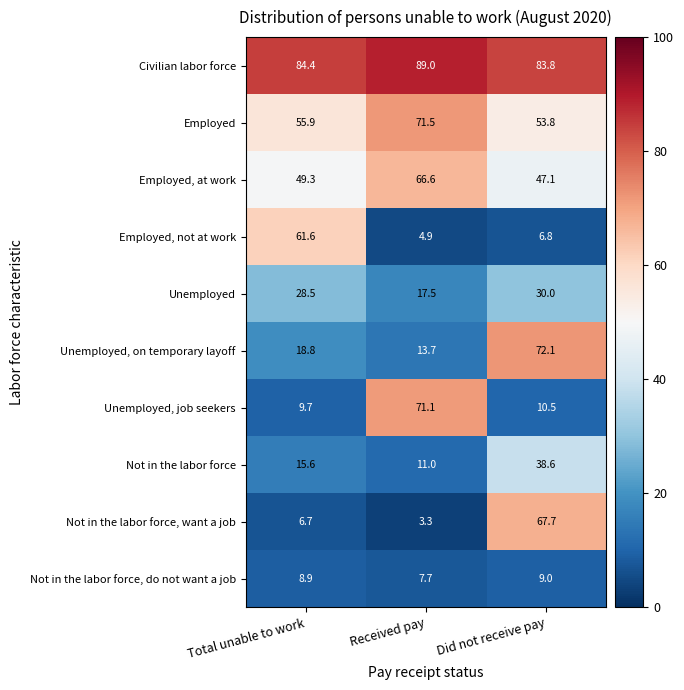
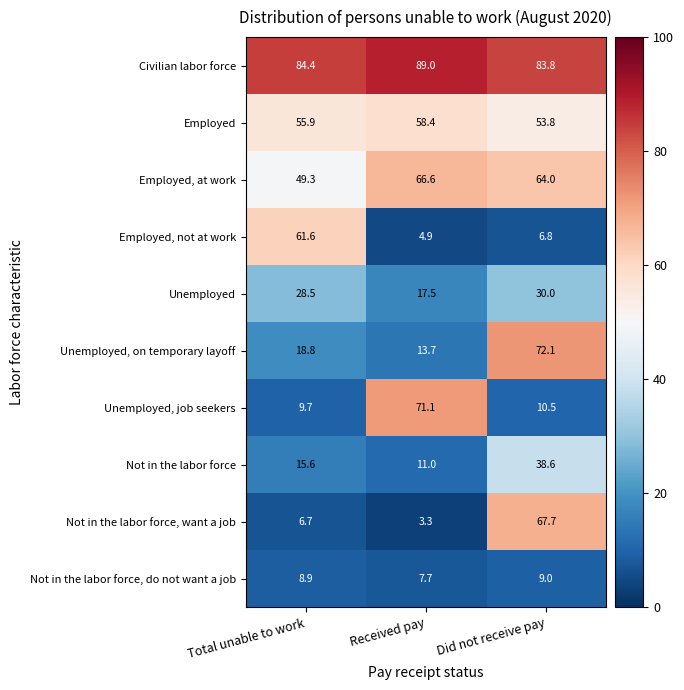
  {
    "Civilian labor force": {
      "Total unable to work": 84.4,
      "Received pay": 89.0,
      "Did not receive pay": 83.8
    },
    "Employed": {
      "Total unable to work": 55.9,
-     "Received pay": 71.5,
+     "Received pay": 58.4,
      "Did not receive pay": 53.8
    },
    "Employed, at work": {
      "Total unable to work": 49.3,
      "Received pay": 66.6,
-     "Did not receive pay": 47.1
+     "Did not receive pay": 64.0
    },
    "Employed, not at work": {
      "Total unable to work": 61.6,
      "Received pay": 4.9,
      "Did not receive pay": 6.8
    },
    "Unemployed": {
      "Total unable to work": 28.5,
      "Received pay": 17.5,
      "Did not receive pay": 30.0
    },
    "Unemployed, on temporary layoff": {
      "Total unable to work": 18.8,
      "Received pay": 13.7,
      "Did not receive pay": 72.1
    },
    "Unemployed, job seekers": {
      "Total unable to work": 9.7,
      "Received pay": 71.1,
      "Did not receive pay": 10.5
    },
    "Not in the labor force": {
      "Total unable to work": 15.6,
      "Received pay": 11.0,
      "Did not receive pay": 38.6
    },
    "Not in the labor force, want a job": {
      "Total unable to work": 6.7,
      "Received pay": 3.3,
      "Did not receive pay": 67.7
    },
    "Not in the labor force, do not want a job": {
      "Total unable to work": 8.9,
      "Received pay": 7.7,
      "Did not receive pay": 9.0
    }
  }
